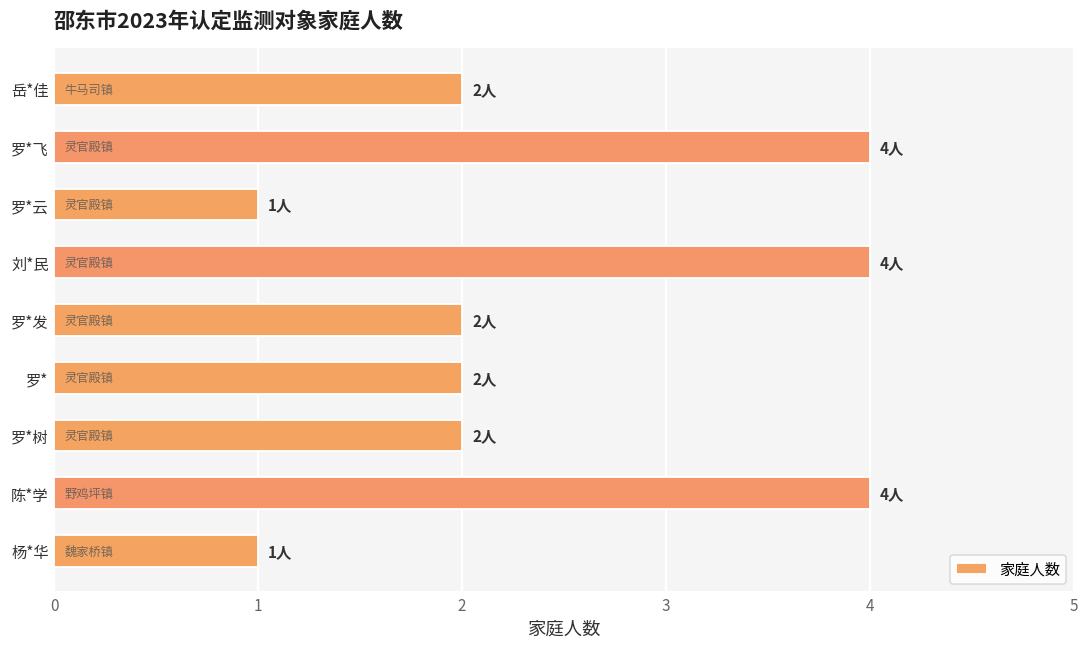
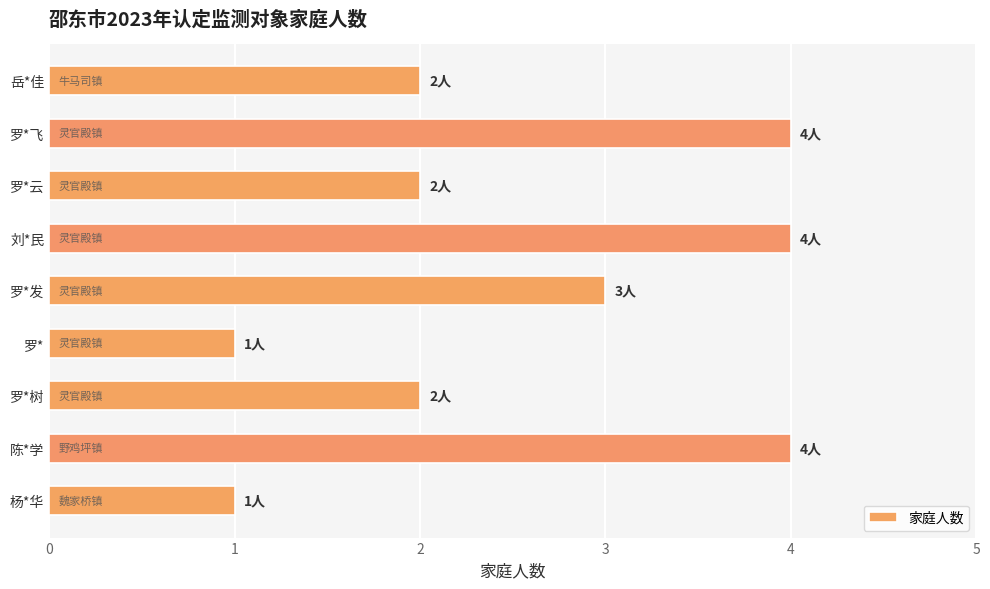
  {
    "岳*佳": "2人",
    "罗*飞": "4人",
-   "罗*云": "1人",
+   "罗*云": "2人",
    "刘*民": "4人",
-   "罗*发": "2人",
-   "罗*": "2人",
+   "罗*发": "3人",
+   "罗*": "1人",
    "罗*树": "2人",
    "陈*学": "4人",
    "杨*华": "1人"
  }
